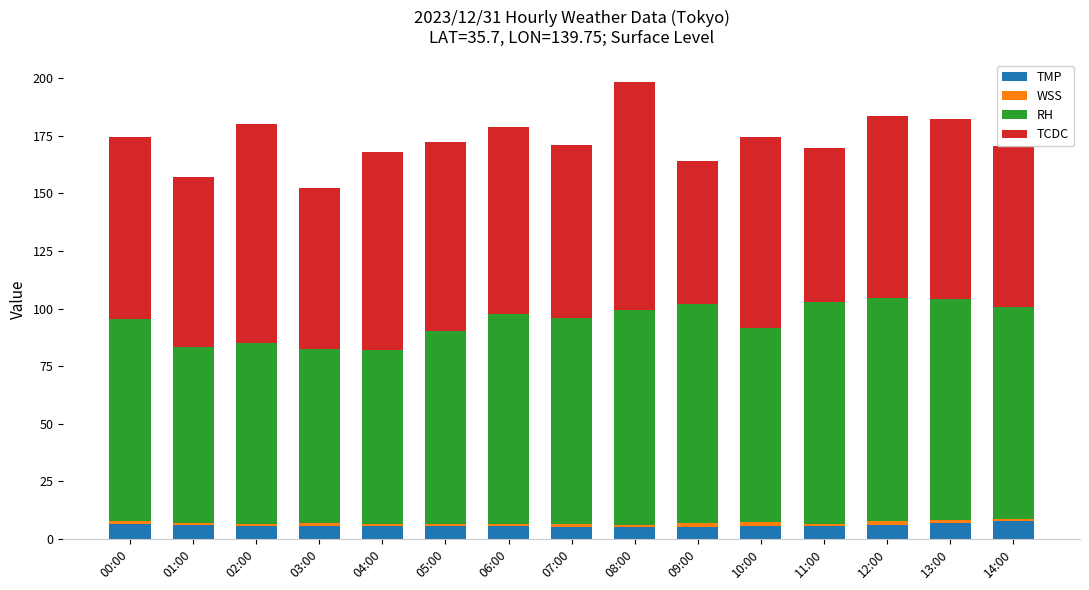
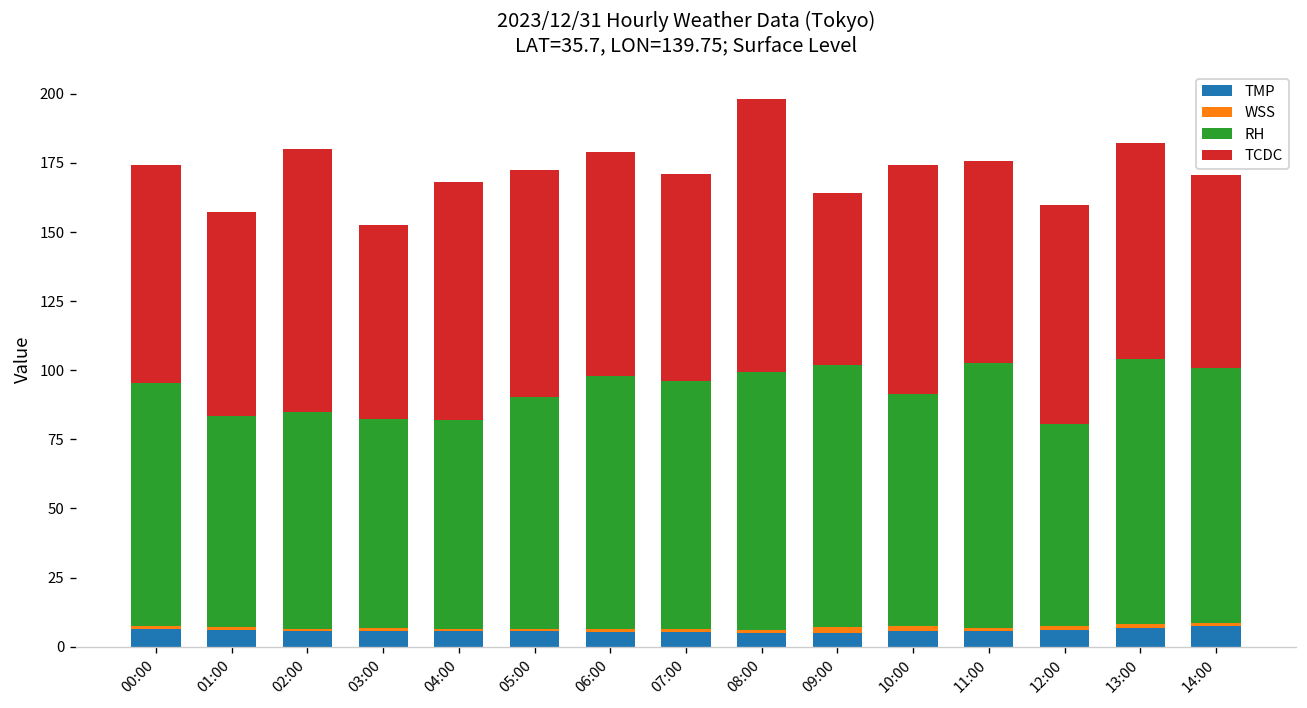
  {
    "TMP": {
      "00:00": 6,
      "01:00": 6,
      "02:00": 6,
      "03:00": 6,
      "04:00": 6,
      "05:00": 6,
      "06:00": 5,
      "07:00": 5,
      "08:00": 5,
      "09:00": 5,
      "10:00": 6,
      "11:00": 6,
      "12:00": 6,
      "13:00": 7,
      "14:00": 8
    },
    "WSS": {
      "00:00": 1,
      "01:00": 1,
      "07:00": 1,
      "08:00": 1,
      "09:00": 2,
      "10:00": 2,
      "12:00": 2,
      "13:00": 1
    },
    "RH": {
      "00:00": 88,
      "01:00": 76,
      "02:00": 78,
      "03:00": 76,
      "04:00": 76,
      "05:00": 84,
      "06:00": 92,
      "07:00": 90,
      "08:00": 93,
      "09:00": 95,
      "10:00": 84,
      "11:00": 96,
-     "12:00": 97,
+     "12:00": 73,
      "13:00": 96,
      "14:00": 92
    },
    "TCDC": {
      "00:00": 79,
      "01:00": 74,
      "02:00": 95,
      "03:00": 70,
      "04:00": 86,
      "05:00": 82,
      "06:00": 81,
      "07:00": 75,
      "08:00": 99,
      "09:00": 62,
      "10:00": 83,
-     "11:00": 67,
+     "11:00": 73,
      "12:00": 79,
      "13:00": 78
    }
  }
